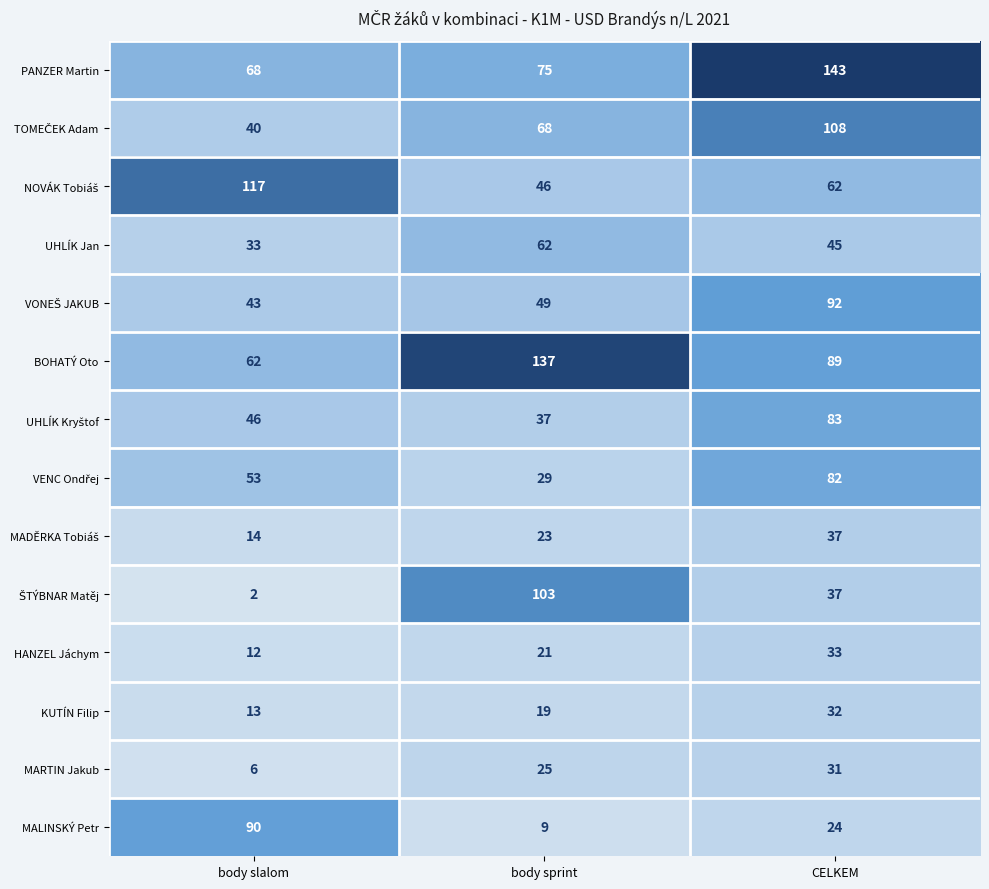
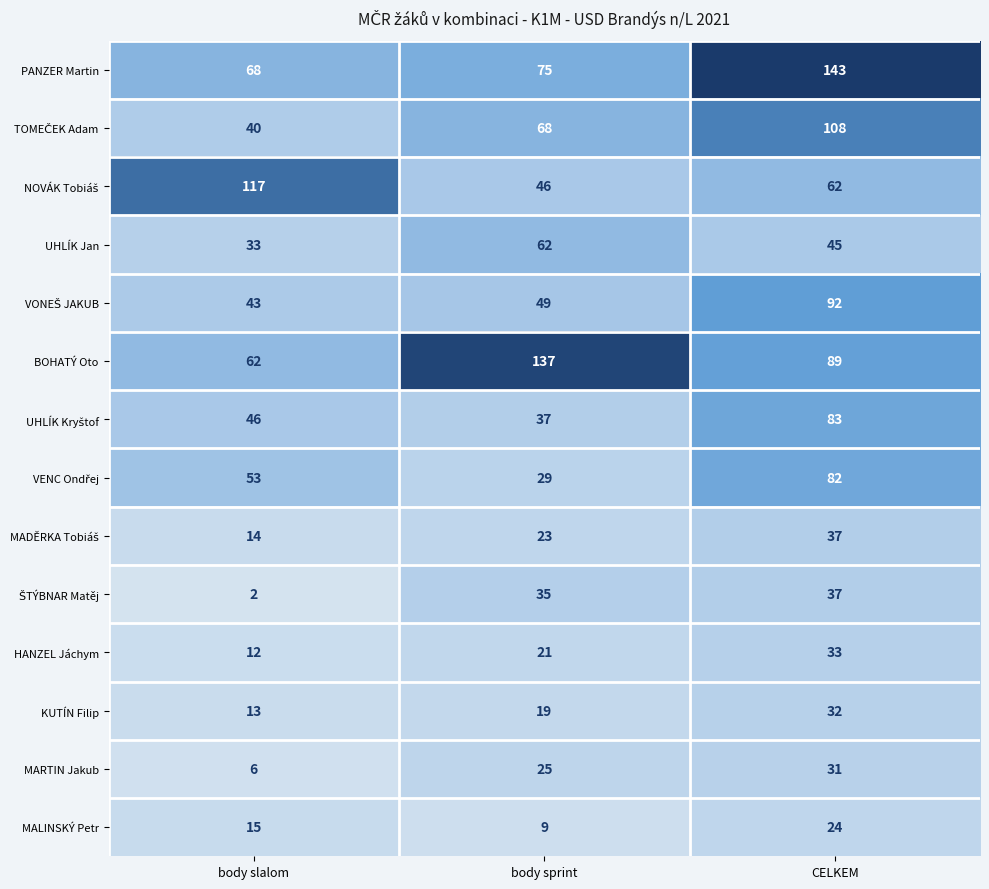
  {
    "PANZER Martin": {
      "body slalom": 68,
      "body sprint": 75,
      "CELKEM": 143
    },
    "TOMEČEK Adam": {
      "body slalom": 40,
      "body sprint": 68,
      "CELKEM": 108
    },
    "NOVÁK Tobiáš": {
      "body slalom": 117,
      "body sprint": 46,
      "CELKEM": 62
    },
    "UHLÍK Jan": {
      "body slalom": 33,
      "body sprint": 62,
      "CELKEM": 45
    },
    "VONEŠ JAKUB": {
      "body slalom": 43,
      "body sprint": 49,
      "CELKEM": 92
    },
    "BOHATÝ Oto": {
      "body slalom": 62,
      "body sprint": 137,
      "CELKEM": 89
    },
    "UHLÍK Kryštof": {
      "body slalom": 46,
      "body sprint": 37,
      "CELKEM": 83
    },
    "VENC Ondřej": {
      "body slalom": 53,
      "body sprint": 29,
      "CELKEM": 82
    },
    "MADĚRKA Tobiáš": {
      "body slalom": 14,
      "body sprint": 23,
      "CELKEM": 37
    },
    "ŠTÝBNAR Matěj": {
      "body slalom": 2,
-     "body sprint": 103,
+     "body sprint": 35,
      "CELKEM": 37
    },
    "HANZEL Jáchym": {
      "body slalom": 12,
      "body sprint": 21,
      "CELKEM": 33
    },
    "KUTÍN Filip": {
      "body slalom": 13,
      "body sprint": 19,
      "CELKEM": 32
    },
    "MARTIN Jakub": {
      "body slalom": 6,
      "body sprint": 25,
      "CELKEM": 31
    },
    "MALINSKÝ Petr": {
-     "body slalom": 90,
+     "body slalom": 15,
      "body sprint": 9,
      "CELKEM": 24
    }
  }
